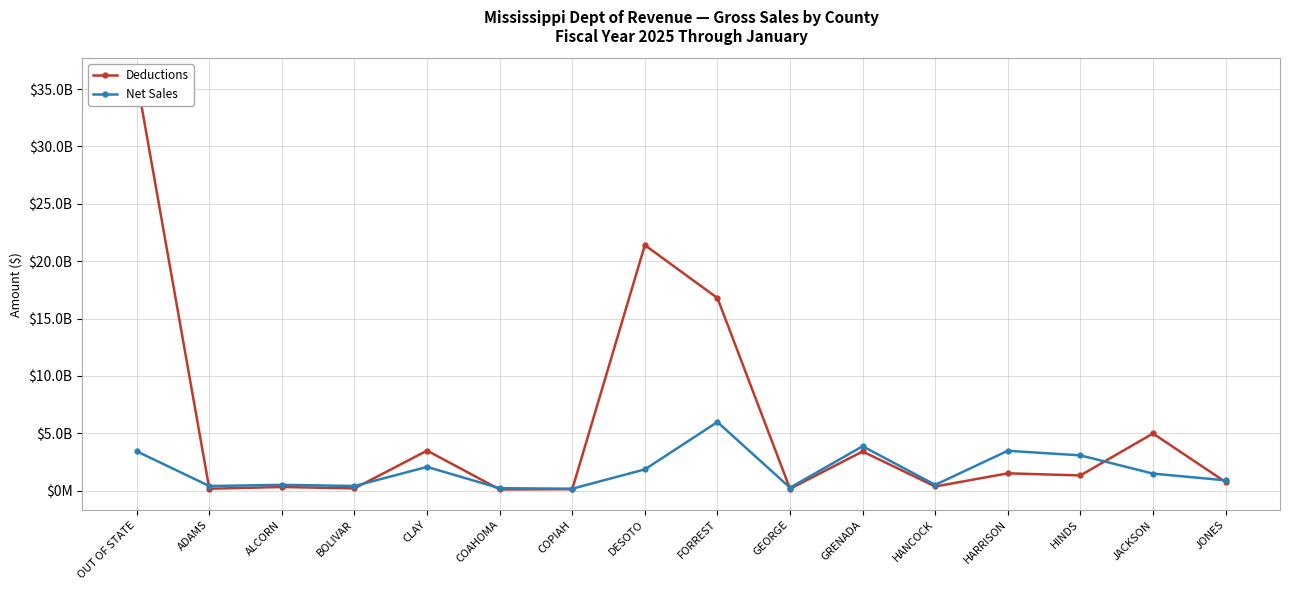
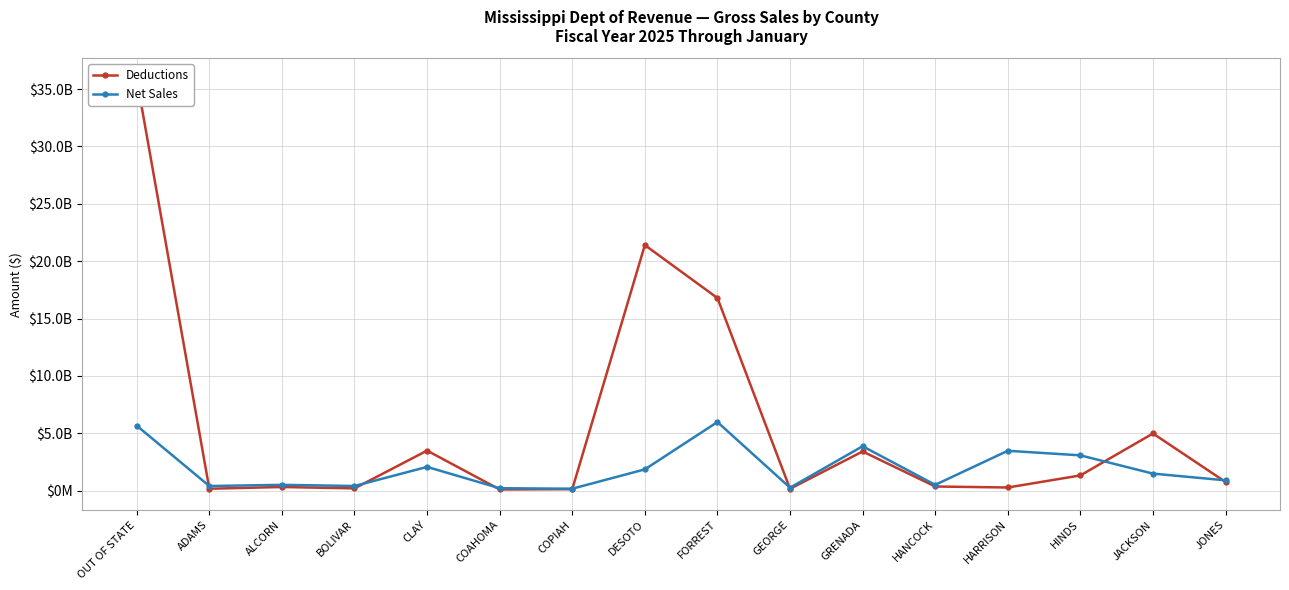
  {
    "Deductions": {
      "ADAMS": "$200000000",
      "CLAY": "$3500000000",
      "DESOTO": "$21400000000",
      "FORREST": "$16800000000",
      "GRENADA": "$3400000000",
-     "HARRISON": "$1500000000",
+     "HARRISON": "$300000000",
      "HINDS": "$1300000000",
      "JACKSON": "$5000000000"
    },
    "Net Sales": {
-     "OUT OF STATE": "$3400000000",
+     "OUT OF STATE": "$5700000000",
      "ADAMS": "$400000000",
      "CLAY": "$2100000000",
      "DESOTO": "$1800000000",
      "FORREST": "$6000000000",
      "GRENADA": "$3900000000",
      "HARRISON": "$3500000000",
      "HINDS": "$3100000000",
      "JACKSON": "$1500000000"
    }
  }
